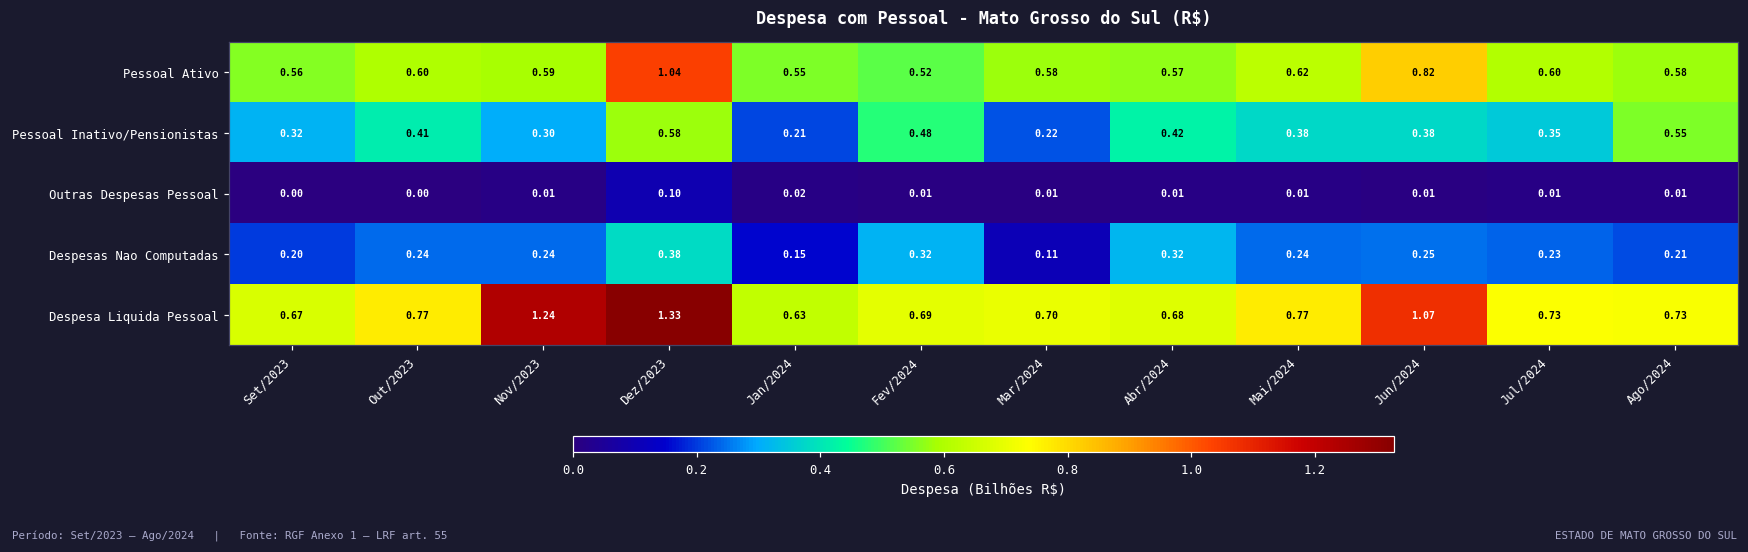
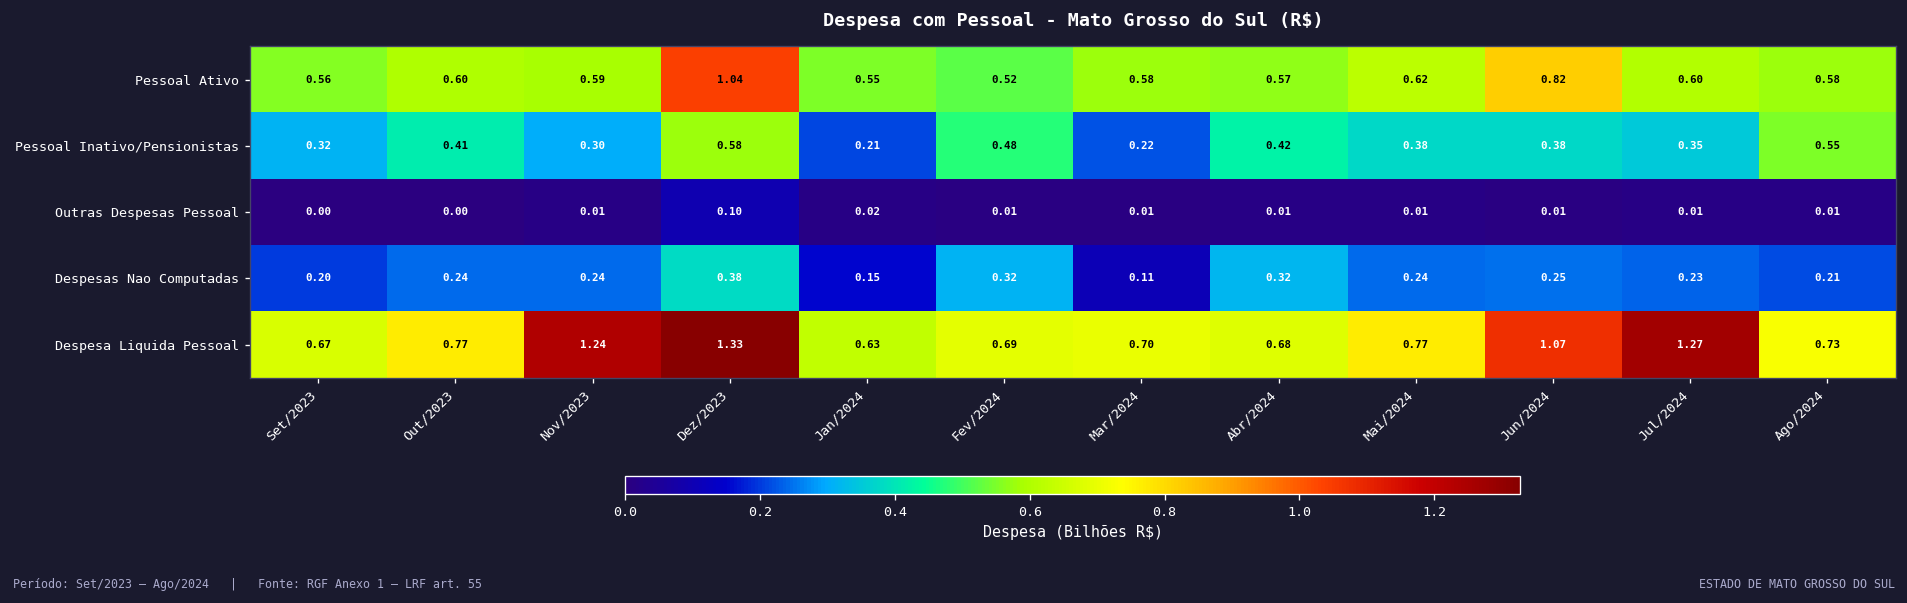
  {
    "Pessoal Ativo": {
      "Set/2023": 0.56,
      "Out/2023": 0.60,
      "Nov/2023": 0.59,
      "Dez/2023": 1.04,
      "Jan/2024": 0.55,
      "Fev/2024": 0.52,
      "Mar/2024": 0.58,
      "Abr/2024": 0.57,
      "Mai/2024": 0.62,
      "Jun/2024": 0.82,
      "Jul/2024": 0.60,
      "Ago/2024": 0.58
    },
    "Pessoal Inativo/Pensionistas": {
      "Set/2023": 0.32,
      "Out/2023": 0.41,
      "Nov/2023": 0.30,
      "Dez/2023": 0.58,
      "Jan/2024": 0.21,
      "Fev/2024": 0.48,
      "Mar/2024": 0.22,
      "Abr/2024": 0.42,
      "Mai/2024": 0.38,
      "Jun/2024": 0.38,
      "Jul/2024": 0.35,
      "Ago/2024": 0.55
    },
    "Outras Despesas Pessoal": {
      "Set/2023": 0.00,
      "Out/2023": 0.00,
      "Nov/2023": 0.01,
      "Dez/2023": 0.10,
      "Jan/2024": 0.02,
      "Fev/2024": 0.01,
      "Mar/2024": 0.01,
      "Abr/2024": 0.01,
      "Mai/2024": 0.01,
      "Jun/2024": 0.01,
      "Jul/2024": 0.01,
      "Ago/2024": 0.01
    },
    "Despesas Nao Computadas": {
      "Set/2023": 0.20,
      "Out/2023": 0.24,
      "Nov/2023": 0.24,
      "Dez/2023": 0.38,
      "Jan/2024": 0.15,
      "Fev/2024": 0.32,
      "Mar/2024": 0.11,
      "Abr/2024": 0.32,
      "Mai/2024": 0.24,
      "Jun/2024": 0.25,
      "Jul/2024": 0.23,
      "Ago/2024": 0.21
    },
    "Despesa Liquida Pessoal": {
      "Set/2023": 0.67,
      "Out/2023": 0.77,
      "Nov/2023": 1.24,
      "Dez/2023": 1.33,
      "Jan/2024": 0.63,
      "Fev/2024": 0.69,
      "Mar/2024": 0.70,
      "Abr/2024": 0.68,
      "Mai/2024": 0.77,
      "Jun/2024": 1.07,
-     "Jul/2024": 0.73,
+     "Jul/2024": 1.27,
      "Ago/2024": 0.73
    }
  }
